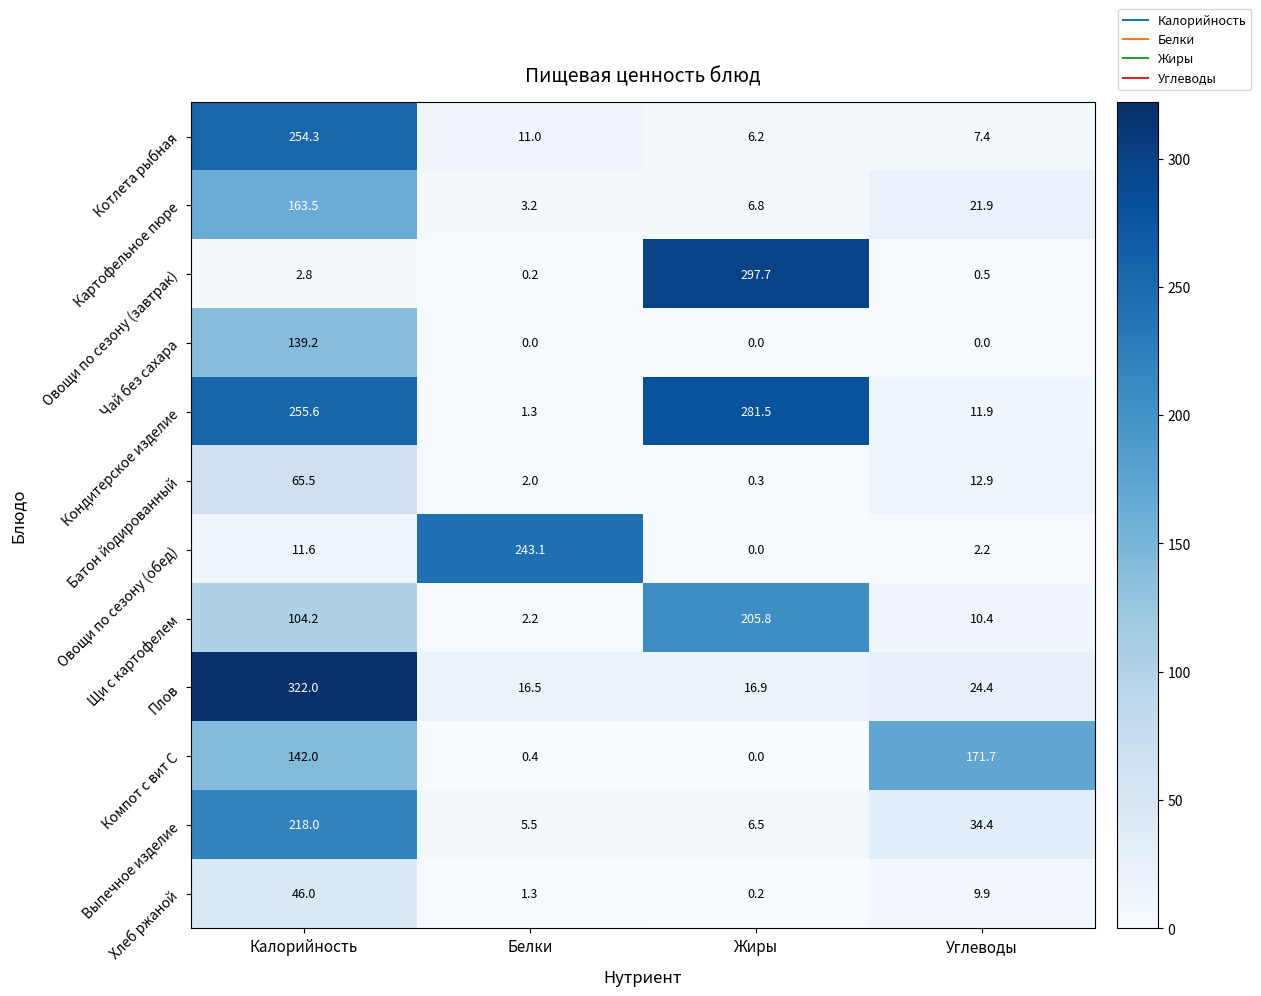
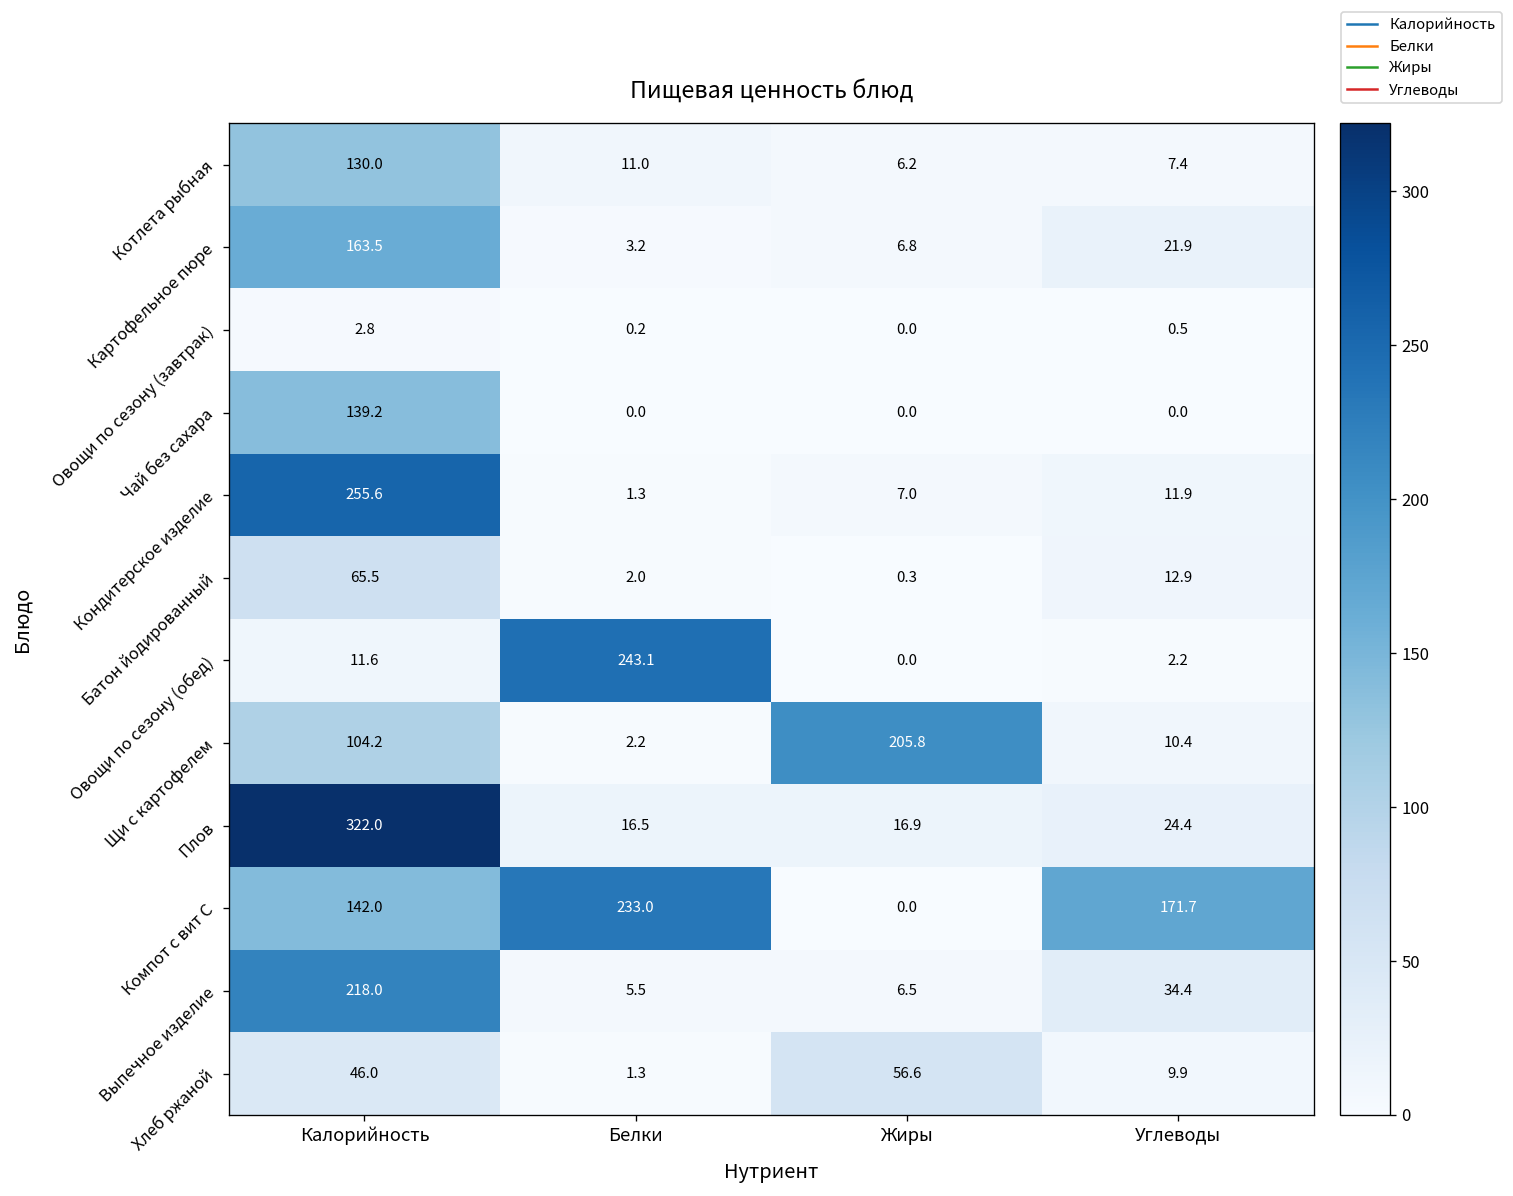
  {
    "Котлета рыбная": {
-     "Калорийность": 254.3,
+     "Калорийность": 130.0,
      "Белки": 11.0,
      "Жиры": 6.2,
      "Углеводы": 7.4
    },
    "Картофельное пюре": {
      "Калорийность": 163.5,
      "Белки": 3.2,
      "Жиры": 6.8,
      "Углеводы": 21.9
    },
    "Овощи по сезону (завтрак)": {
      "Калорийность": 2.8,
      "Белки": 0.2,
-     "Жиры": 297.7,
+     "Жиры": 0.0,
      "Углеводы": 0.5
    },
    "Чай без сахара": {
      "Калорийность": 139.2,
      "Белки": 0.0,
      "Жиры": 0.0,
      "Углеводы": 0.0
    },
    "Кондитерское изделие": {
      "Калорийность": 255.6,
      "Белки": 1.3,
-     "Жиры": 281.5,
+     "Жиры": 7.0,
      "Углеводы": 11.9
    },
    "Батон йодированный": {
      "Калорийность": 65.5,
      "Белки": 2.0,
      "Жиры": 0.3,
      "Углеводы": 12.9
    },
    "Овощи по сезону (обед)": {
      "Калорийность": 11.6,
      "Белки": 243.1,
      "Жиры": 0.0,
      "Углеводы": 2.2
    },
    "Щи с картофелем": {
      "Калорийность": 104.2,
      "Белки": 2.2,
      "Жиры": 205.8,
      "Углеводы": 10.4
    },
    "Плов": {
      "Калорийность": 322.0,
      "Белки": 16.5,
      "Жиры": 16.9,
      "Углеводы": 24.4
    },
    "Компот с вит С": {
      "Калорийность": 142.0,
-     "Белки": 0.4,
+     "Белки": 233.0,
      "Жиры": 0.0,
      "Углеводы": 171.7
    },
    "Выпечное изделие": {
      "Калорийность": 218.0,
      "Белки": 5.5,
      "Жиры": 6.5,
      "Углеводы": 34.4
    },
    "Хлеб ржаной": {
      "Калорийность": 46.0,
      "Белки": 1.3,
-     "Жиры": 0.2,
+     "Жиры": 56.6,
      "Углеводы": 9.9
    }
  }
